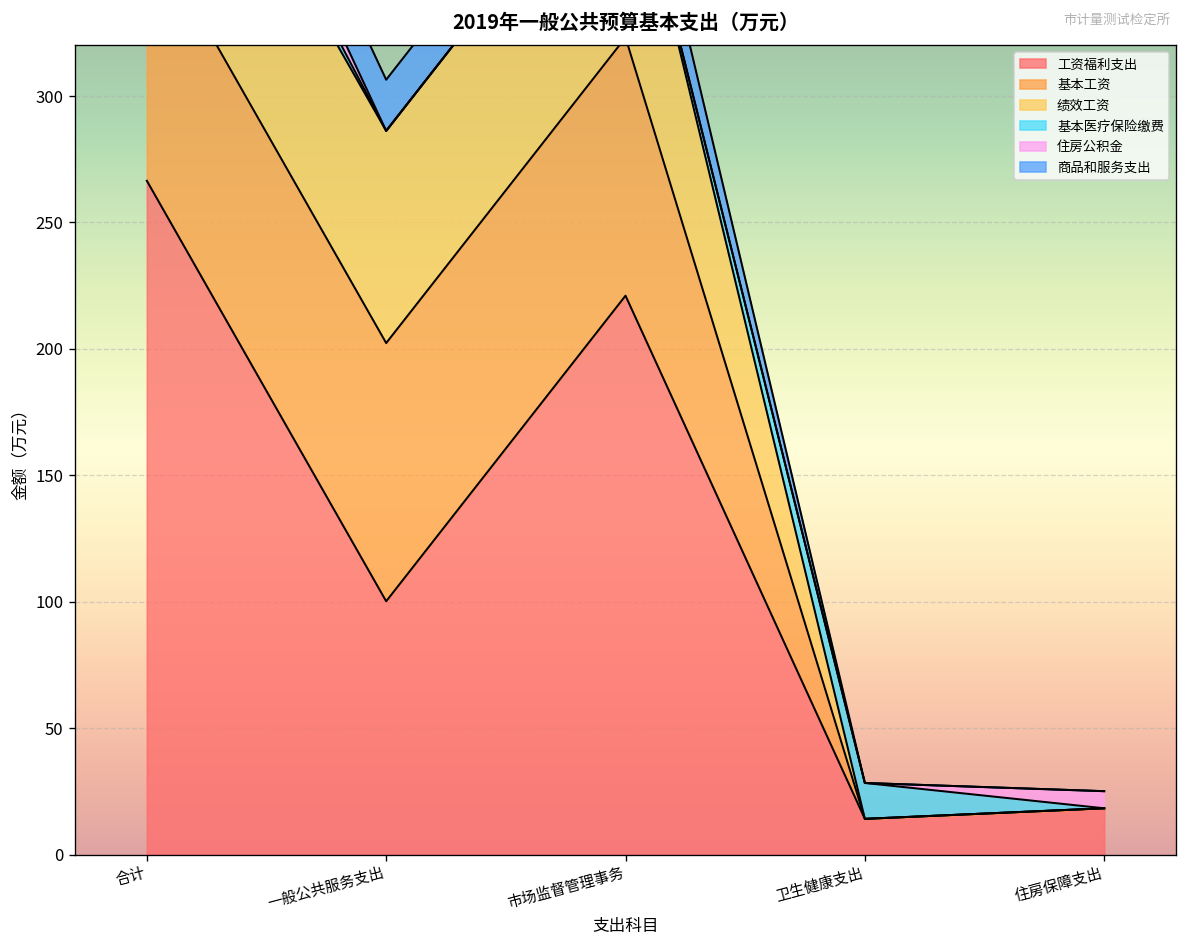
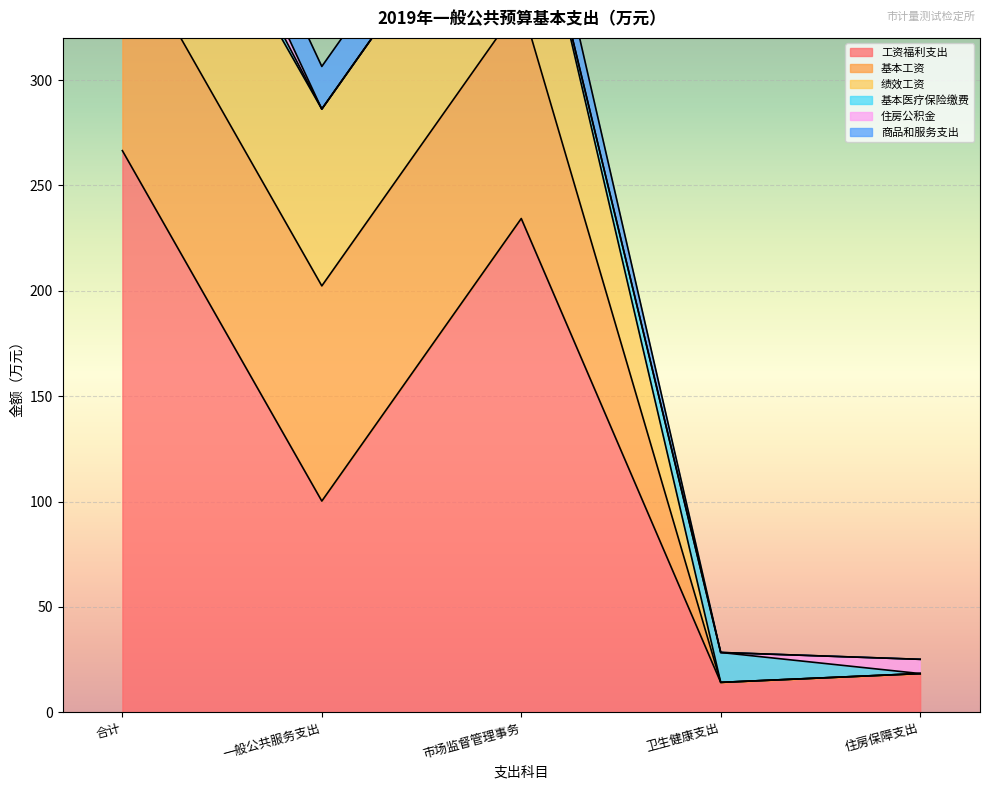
  {
    "工资福利支出": {
      "合计": 267,
      "一般公共服务支出": 100,
-     "市场监督管理事务": 221
+     "市场监督管理事务": 234
    },
    "商品和服务支出": {
      "一般公共服务支出": 20
    }
  }
